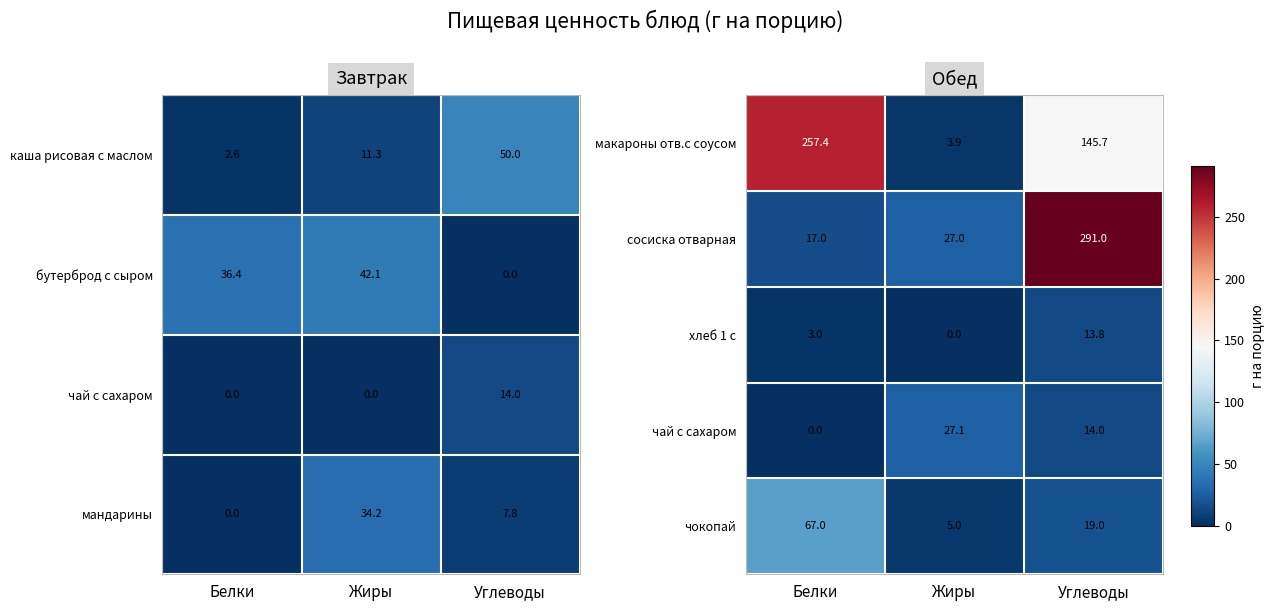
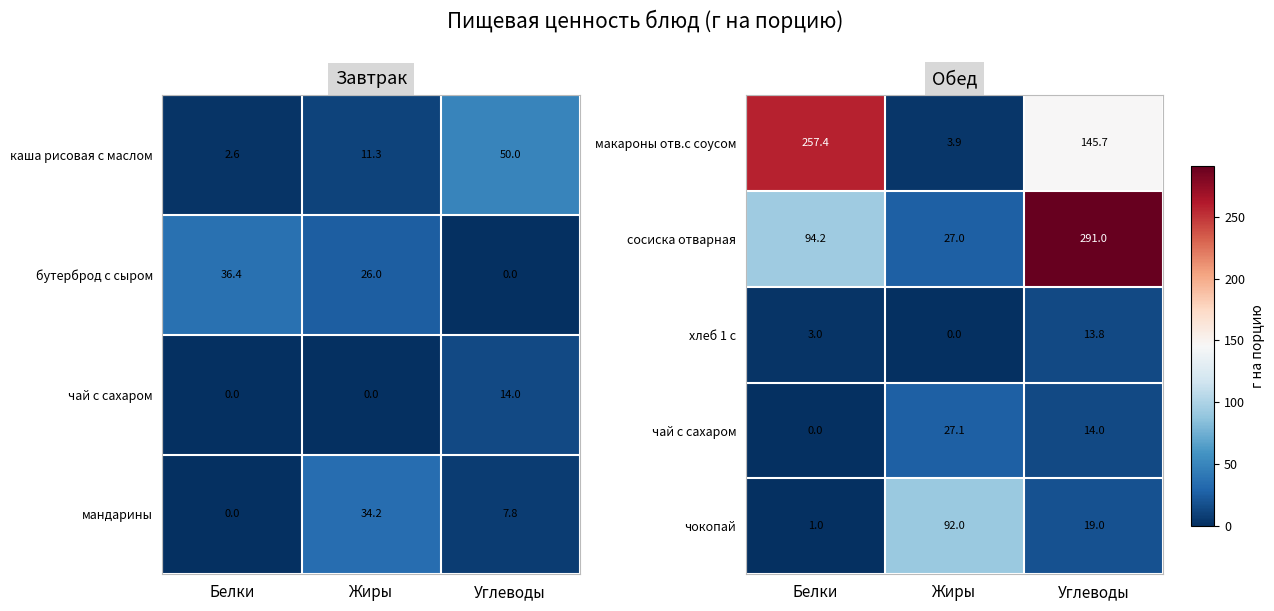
  {
    "Завтрак": {
      "каша рисовая с маслом": {
        "Белки": 2.6,
        "Жиры": 11.3,
        "Углеводы": 50.0
      },
      "бутерброд с сыром": {
        "Белки": 36.4,
-       "Жиры": 42.1,
+       "Жиры": 26.0,
        "Углеводы": 0.0
      },
      "чай с сахаром": {
        "Белки": 0.0,
        "Жиры": 0.0,
        "Углеводы": 14.0
      },
      "мандарины": {
        "Белки": 0.0,
        "Жиры": 34.2,
        "Углеводы": 7.8
      }
    },
    "Обед": {
      "макароны отв.с соусом": {
        "Белки": 257.4,
        "Жиры": 3.9,
        "Углеводы": 145.7
      },
      "сосиска отварная": {
-       "Белки": 17.0,
+       "Белки": 94.2,
        "Жиры": 27.0,
        "Углеводы": 291.0
      },
      "хлеб 1 с": {
        "Белки": 3.0,
        "Жиры": 0.0,
        "Углеводы": 13.8
      },
      "чай с сахаром": {
        "Белки": 0.0,
        "Жиры": 27.1,
        "Углеводы": 14.0
      },
      "чокопай": {
-       "Белки": 67.0,
-       "Жиры": 5.0,
+       "Белки": 1.0,
+       "Жиры": 92.0,
        "Углеводы": 19.0
      }
    }
  }
